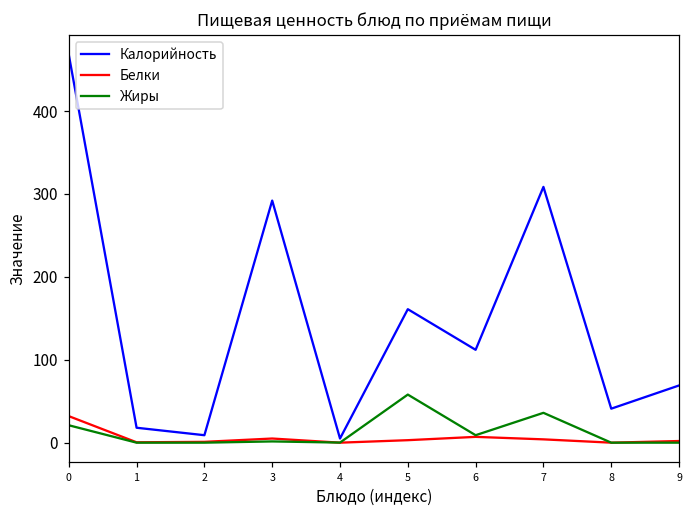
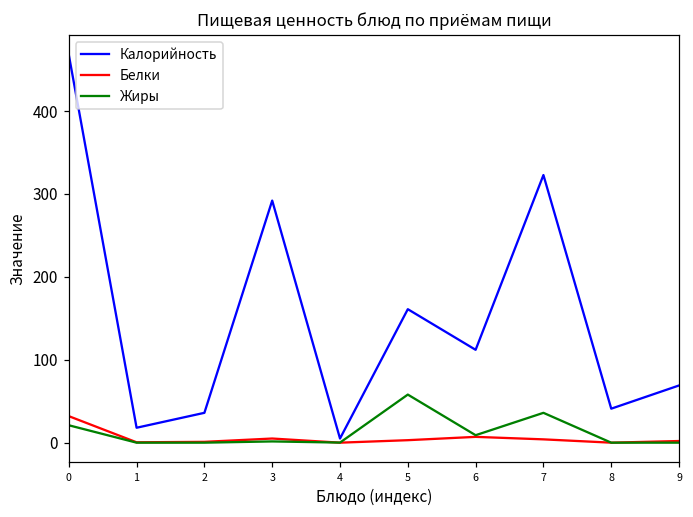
  {
    "Калорийность": {
      "0": 470,
      "1": 20,
-     "2": 10,
+     "2": 40,
      "3": 290,
      "4": 10,
      "5": 160,
      "6": 110,
-     "7": 310,
+     "7": 320,
      "8": 40,
      "9": 70
    },
    "Белки": {
      "0": 30,
      "3": 10,
      "5": 0,
      "7": 0
    },
    "Жиры": {
      "0": 20,
      "3": 0,
      "5": 60,
      "7": 40
    }
  }
